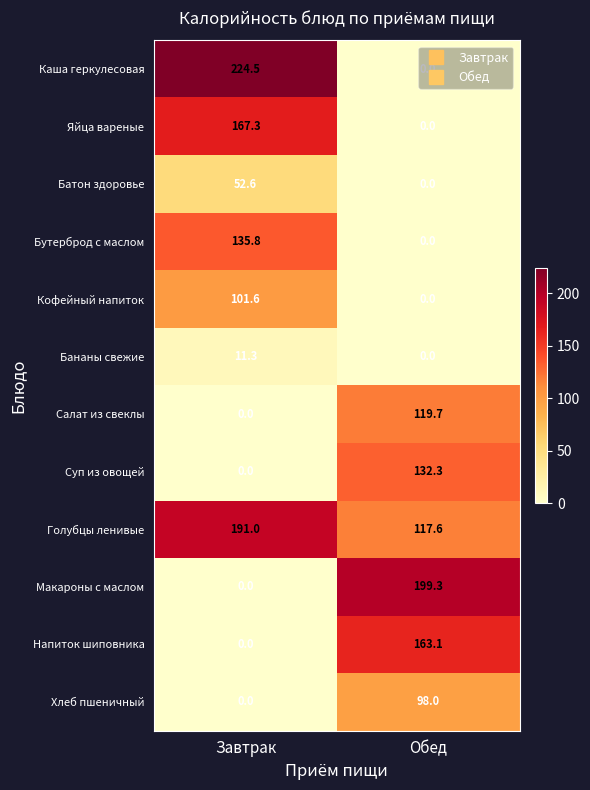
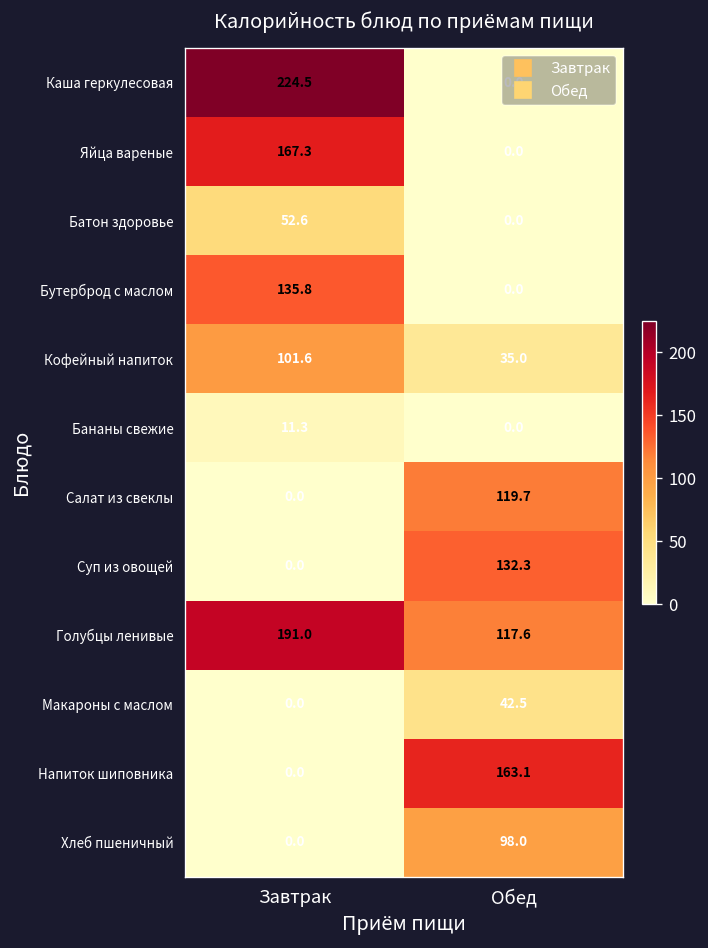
  {
    "Каша геркулесовая": {
      "Завтрак": 224.5
    },
    "Яйца вареные": {
      "Завтрак": 167.3,
      "Обед": 0.0
    },
    "Батон здоровье": {
      "Завтрак": 52.6,
      "Обед": 0.0
    },
    "Бутерброд с маслом": {
      "Завтрак": 135.8,
      "Обед": 0.0
    },
    "Кофейный напиток": {
      "Завтрак": 101.6,
-     "Обед": 0.0
+     "Обед": 35.0
    },
    "Бананы свежие": {
      "Завтрак": 11.3,
      "Обед": 0.0
    },
    "Салат из свеклы": {
      "Завтрак": 0.0,
      "Обед": 119.7
    },
    "Суп из овощей": {
      "Завтрак": 0.0,
      "Обед": 132.3
    },
    "Голубцы ленивые": {
      "Завтрак": 191.0,
      "Обед": 117.6
    },
    "Макароны с маслом": {
      "Завтрак": 0.0,
-     "Обед": 199.3
+     "Обед": 42.5
    },
    "Напиток шиповника": {
      "Завтрак": 0.0,
      "Обед": 163.1
    },
    "Хлеб пшеничный": {
      "Завтрак": 0.0,
      "Обед": 98.0
    }
  }
